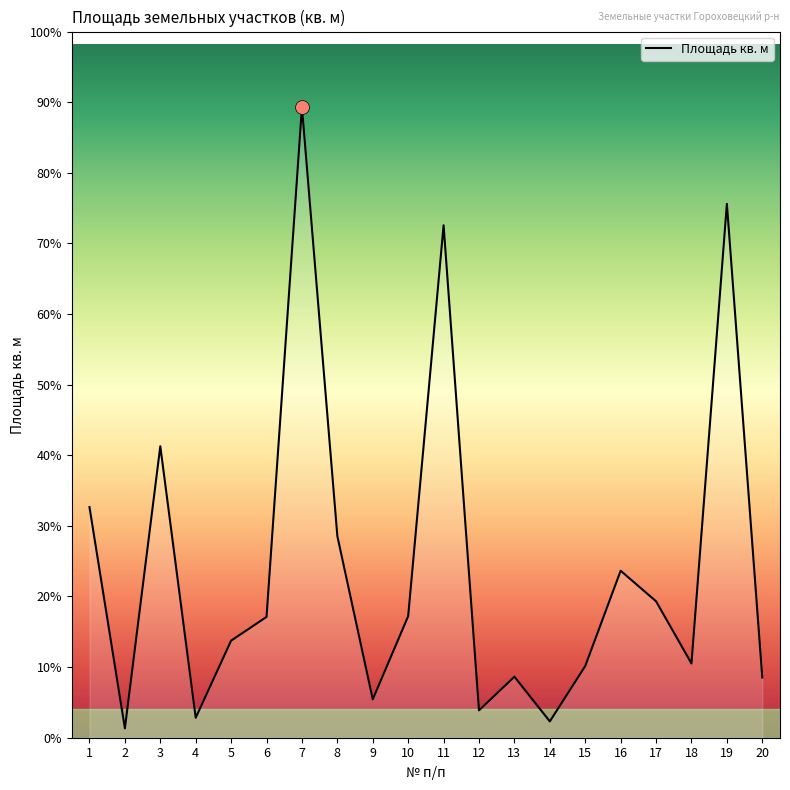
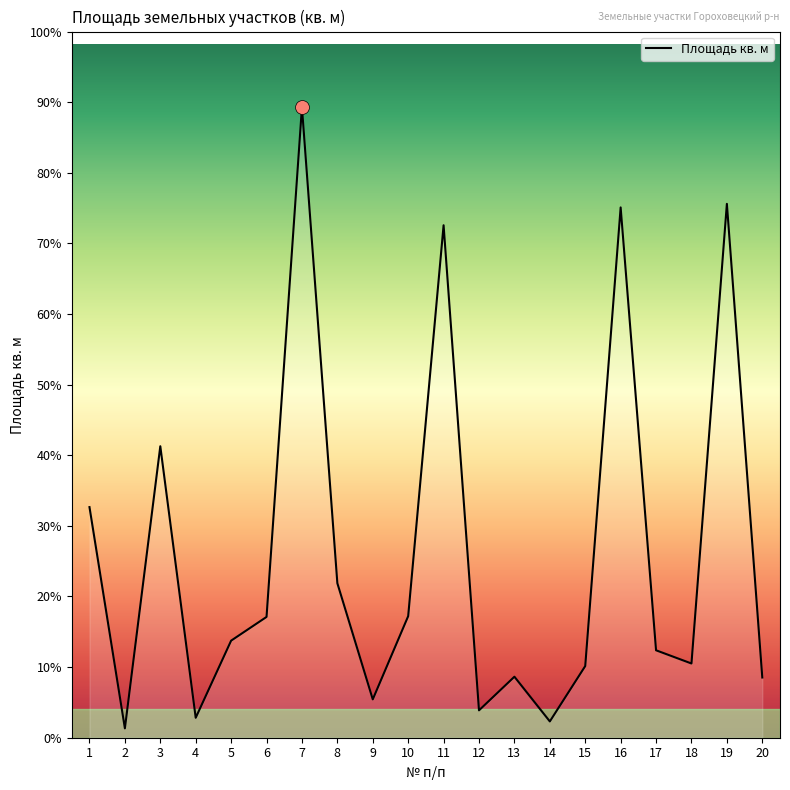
  {
    "Площадь кв. м": {
      "1": "33%",
      "3": "41%",
      "5": "14%",
      "6": "17%",
-     "8": "29%",
+     "8": "22%",
      "9": "5%",
      "10": "17%",
      "11": "73%",
      "13": "9%",
      "15": "10%",
-     "16": "24%",
-     "17": "19%",
+     "16": "75%",
+     "17": "12%",
      "18": "11%",
      "19": "76%",
      "20": "9%"
    }
  }
